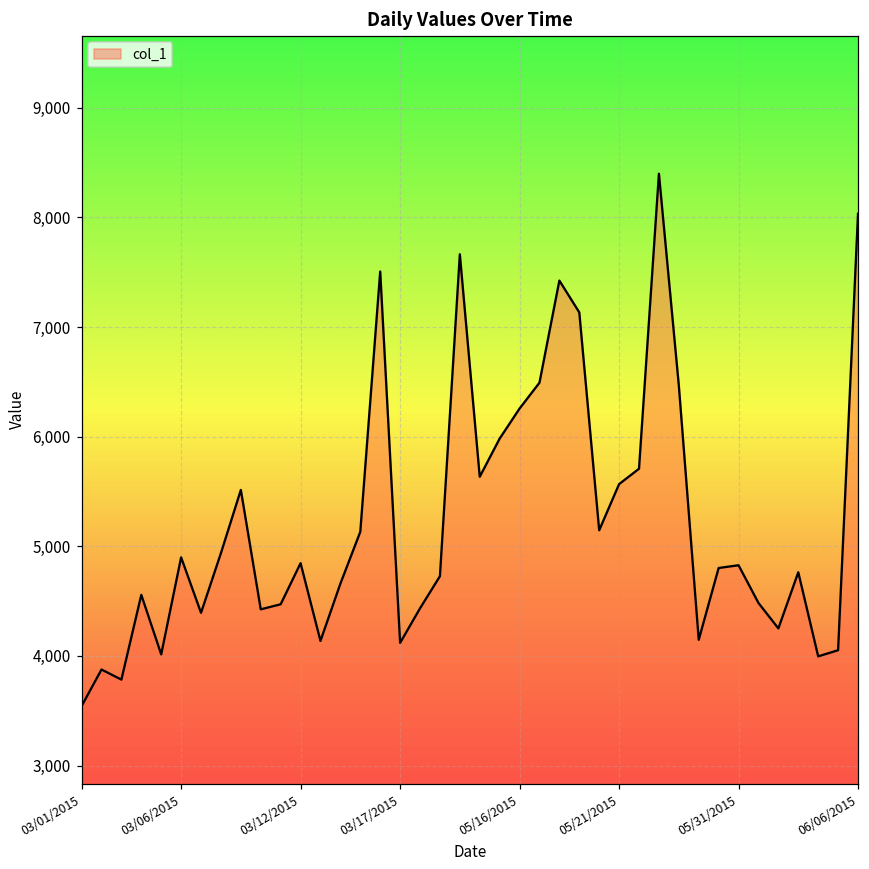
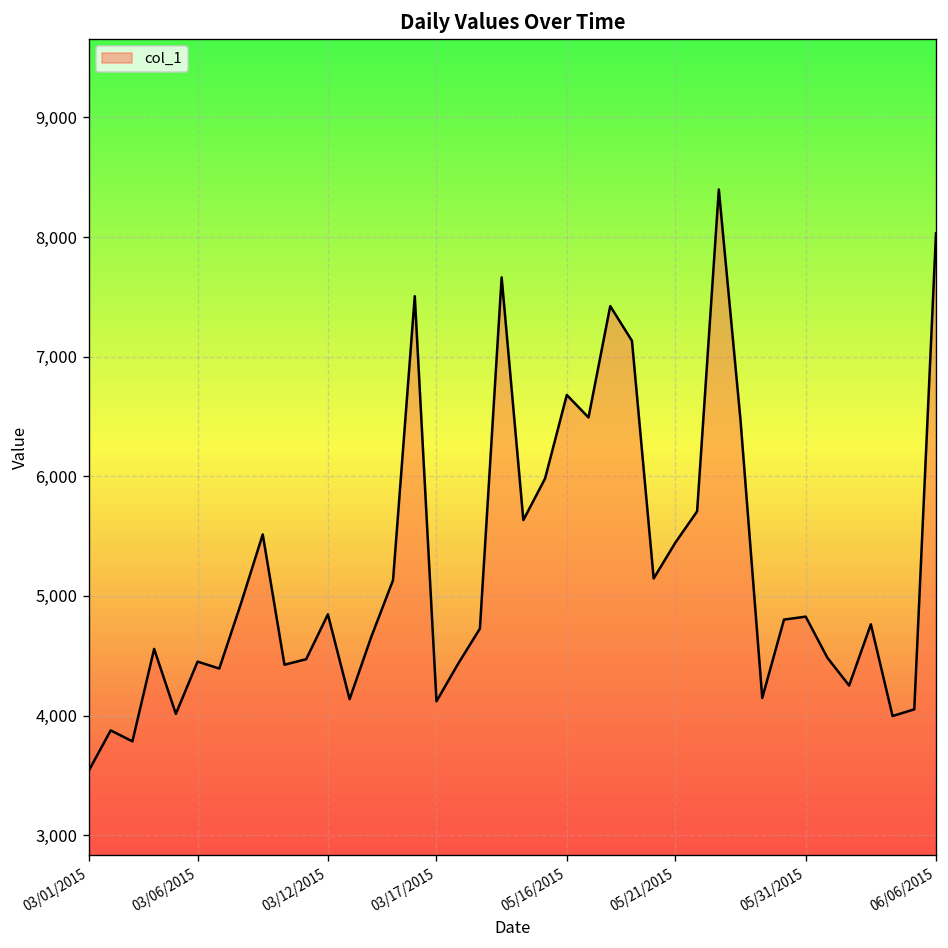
  {
    "03/01/2015": "3,500",
-   "03/06/2015": "4,900",
+   "03/06/2015": "4,500",
    "03/12/2015": "4,800",
    "03/17/2015": "4,100",
-   "05/16/2015": "6,300",
-   "05/21/2015": "5,600",
+   "05/16/2015": "6,700",
+   "05/21/2015": "5,400",
    "05/31/2015": "4,800",
    "06/06/2015": "8,000"
  }
